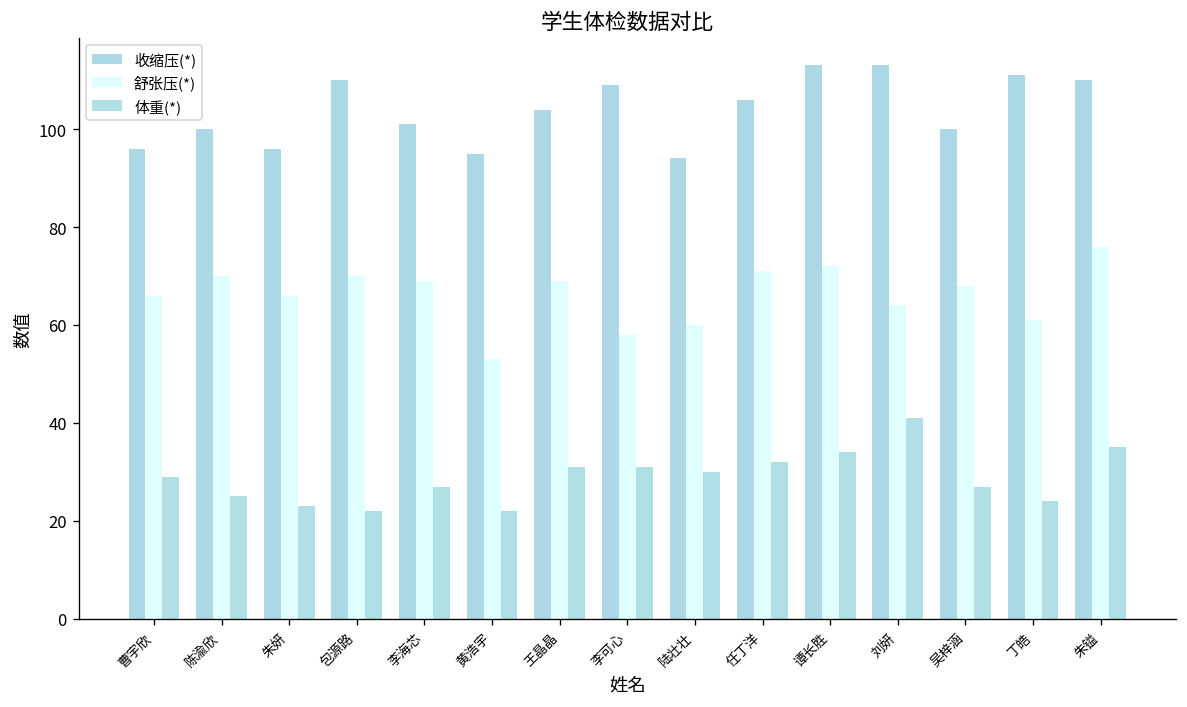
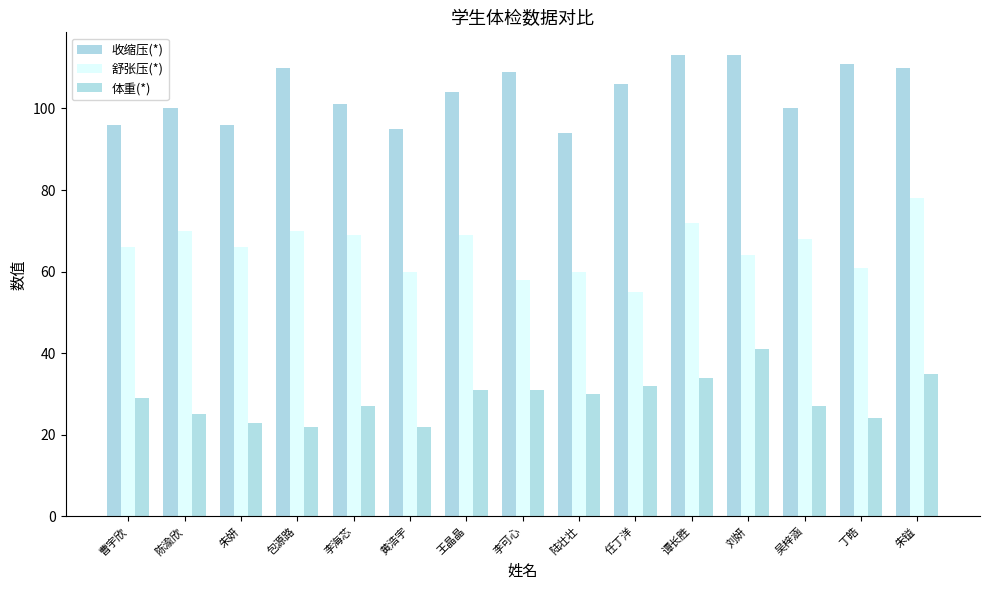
  {
    "舒张压(*)": {
      "曹宇欣": 66,
      "陈渝欣": 70,
      "朱妍": 66,
      "包源路": 70,
      "李海芯": 69,
-     "黄浩宇": 53,
+     "黄浩宇": 60,
      "王晶晶": 69,
      "李可心": 58,
      "陆壮壮": 60,
-     "任丁洋": 71,
+     "任丁洋": 55,
      "谭长胜": 72,
      "刘妍": 64,
      "吴梓涵": 68,
      "丁皓": 61,
-     "朱镒": 76
+     "朱镒": 78
    }
  }
